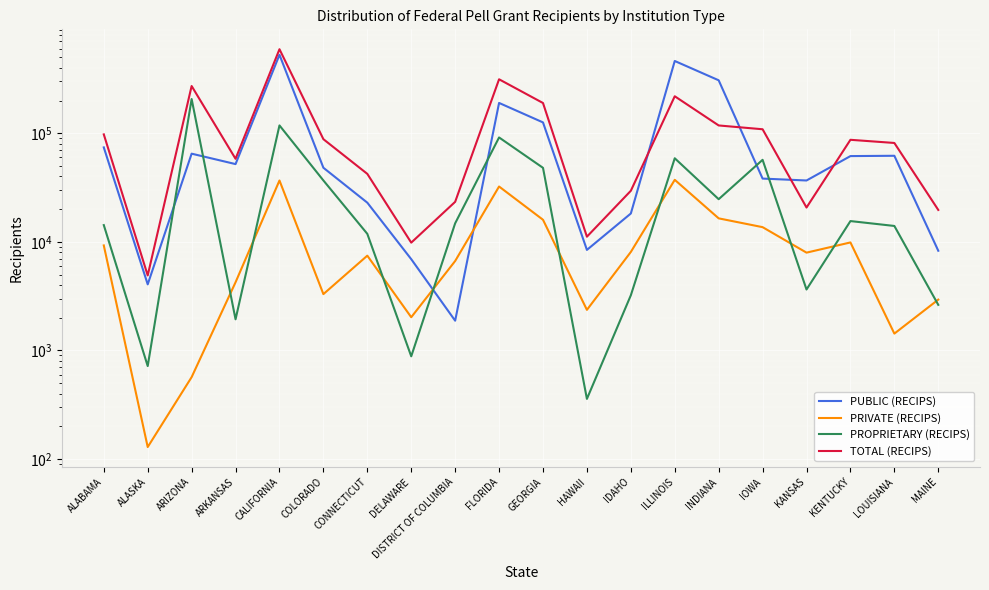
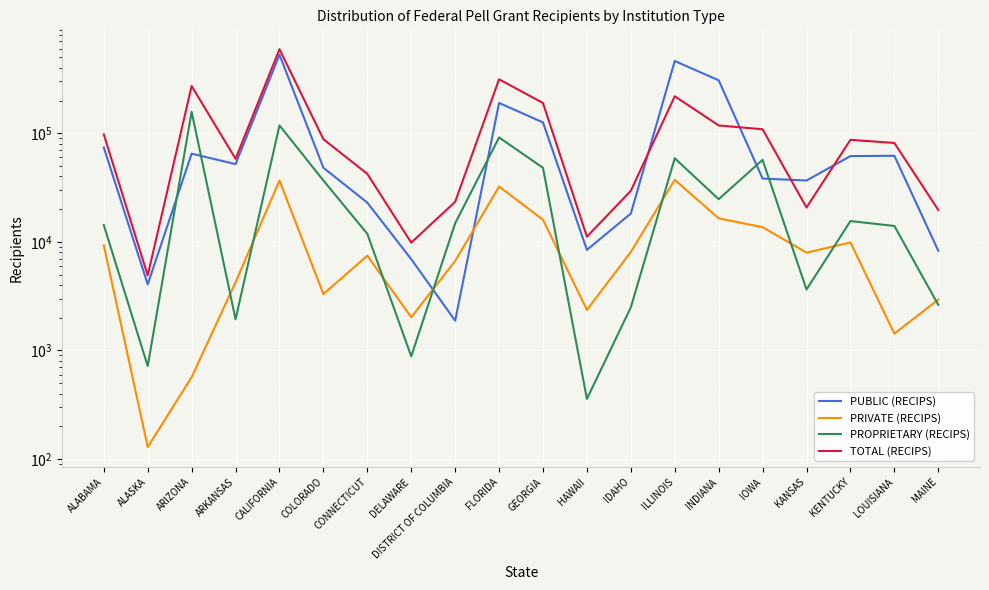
  {
    "PUBLIC (RECIPS)": {
      "ALABAMA": 70000,
      "ALASKA": 4100,
      "ARIZONA": 60000,
      "ARKANSAS": 50000,
      "CALIFORNIA": 500000,
      "COLORADO": 50000,
      "CONNECTICUT": 23000,
      "DELAWARE": 7000,
      "DISTRICT OF COLUMBIA": 1900,
      "FLORIDA": 190000,
      "GEORGIA": 130000,
      "HAWAII": 8000,
      "IDAHO": 18000,
      "ILLINOIS": 460000,
      "INDIANA": 310000,
      "IOWA": 38000,
      "KANSAS": 37000,
      "KENTUCKY": 60000,
      "LOUISIANA": 60000,
      "MAINE": 8000
    },
    "PRIVATE (RECIPS)": {
      "ALABAMA": 9000,
      "ALASKA": 130,
      "ARIZONA": 600,
      "ARKANSAS": 4200,
      "CALIFORNIA": 37000,
      "COLORADO": 3300,
      "CONNECTICUT": 7000,
      "DELAWARE": 2000,
      "DISTRICT OF COLUMBIA": 7000,
      "FLORIDA": 32000,
      "GEORGIA": 16000,
      "HAWAII": 2400,
      "IDAHO": 8000,
      "ILLINOIS": 37000,
      "INDIANA": 16000,
      "IOWA": 14000,
      "KANSAS": 8000,
      "KENTUCKY": 10000,
      "LOUISIANA": 1400,
      "MAINE": 2900
    },
    "PROPRIETARY (RECIPS)": {
      "ALABAMA": 14000,
      "ALASKA": 700,
-     "ARIZONA": 210000,
+     "ARIZONA": 160000,
      "ARKANSAS": 1900,
      "CALIFORNIA": 120000,
      "COLORADO": 37000,
      "CONNECTICUT": 12000,
      "DELAWARE": 900,
      "DISTRICT OF COLUMBIA": 15000,
      "FLORIDA": 90000,
      "GEORGIA": 50000,
      "HAWAII": 360,
-     "IDAHO": 3200,
+     "IDAHO": 2500,
      "ILLINOIS": 60000,
      "INDIANA": 25000,
      "IOWA": 60000,
      "KANSAS": 3600,
      "KENTUCKY": 16000,
      "LOUISIANA": 14000,
      "MAINE": 2600
    },
    "TOTAL (RECIPS)": {
      "ALABAMA": 100000,
      "ALASKA": 5000,
      "ARIZONA": 270000,
      "ARKANSAS": 60000,
      "CALIFORNIA": 600000,
      "COLORADO": 90000,
      "CONNECTICUT": 42000,
      "DELAWARE": 10000,
      "DISTRICT OF COLUMBIA": 23000,
      "FLORIDA": 310000,
      "GEORGIA": 190000,
      "HAWAII": 11000,
      "IDAHO": 30000,
      "ILLINOIS": 220000,
      "INDIANA": 120000,
      "IOWA": 110000,
      "KANSAS": 21000,
      "KENTUCKY": 90000,
      "LOUISIANA": 80000,
      "MAINE": 20000
    }
  }
